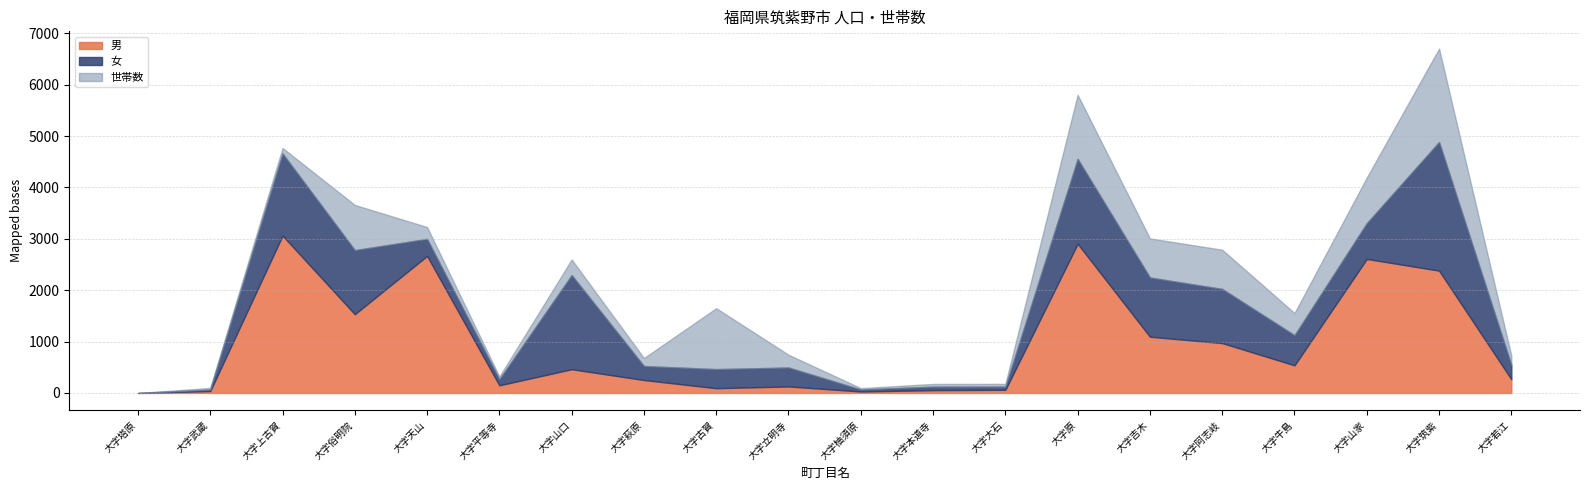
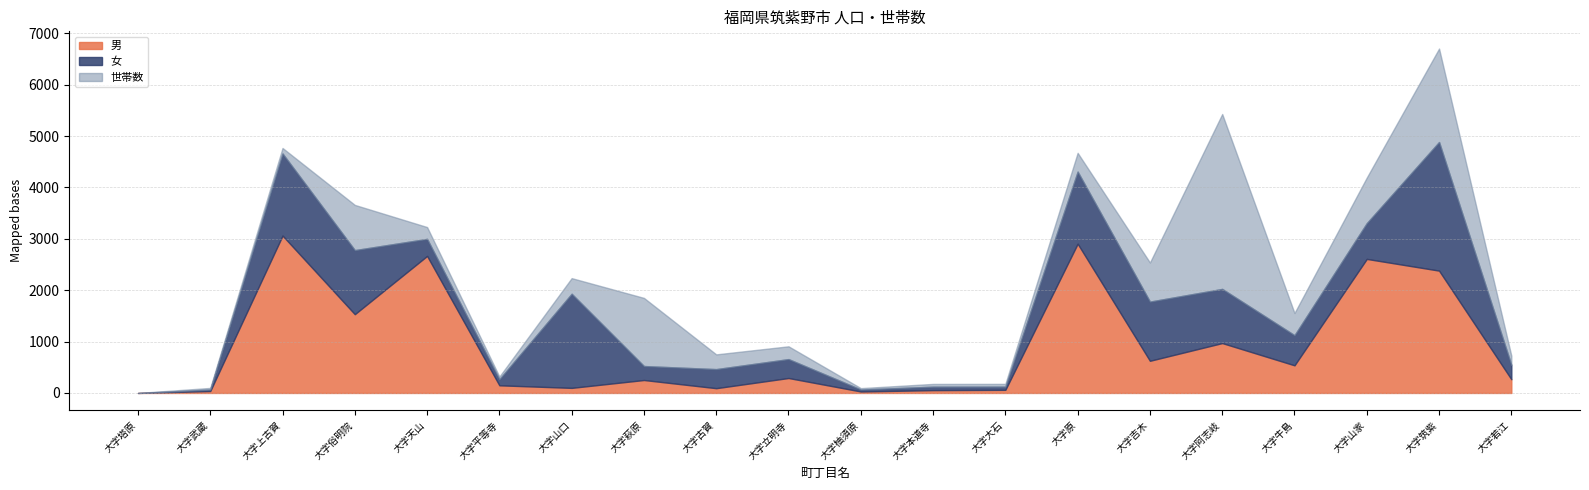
  {
    "男": {
      "大字上古賀": 3100,
      "大字俗明院": 1500,
      "大字天山": 2700,
      "大字平等寺": 100,
-     "大字山口": 500,
+     "大字山口": 100,
      "大字萩原": 300,
      "大字古賀": 100,
-     "大字立明寺": 100,
+     "大字立明寺": 300,
      "大字本道寺": 100,
      "大字大石": 100,
      "大字原": 2900,
-     "大字吉木": 1100,
+     "大字吉木": 600,
      "大字阿志岐": 1000,
      "大字牛島": 500,
      "大字山家": 2600,
      "大字筑紫": 2400,
      "大字若江": 300
    },
    "女": {
      "大字上古賀": 1600,
      "大字俗明院": 1200,
      "大字天山": 300,
      "大字平等寺": 100,
      "大字山口": 1800,
      "大字萩原": 300,
      "大字古賀": 400,
      "大字立明寺": 400,
      "大字本道寺": 100,
      "大字大石": 100,
-     "大字原": 1700,
+     "大字原": 1400,
      "大字吉木": 1200,
      "大字阿志岐": 1100,
      "大字牛島": 600,
      "大字山家": 700,
      "大字筑紫": 2500,
      "大字若江": 300
    },
    "世帯数": {
      "大字上古賀": 100,
      "大字俗明院": 900,
      "大字天山": 200,
      "大字平等寺": 100,
      "大字山口": 300,
-     "大字萩原": 200,
-     "大字古賀": 1200,
+     "大字萩原": 1300,
+     "大字古賀": 300,
      "大字立明寺": 200,
      "大字本道寺": 100,
      "大字大石": 100,
-     "大字原": 1200,
+     "大字原": 400,
      "大字吉木": 800,
-     "大字阿志岐": 800,
+     "大字阿志岐": 3400,
      "大字牛島": 400,
      "大字山家": 900,
      "大字筑紫": 1800,
      "大字若江": 200
    }
  }
